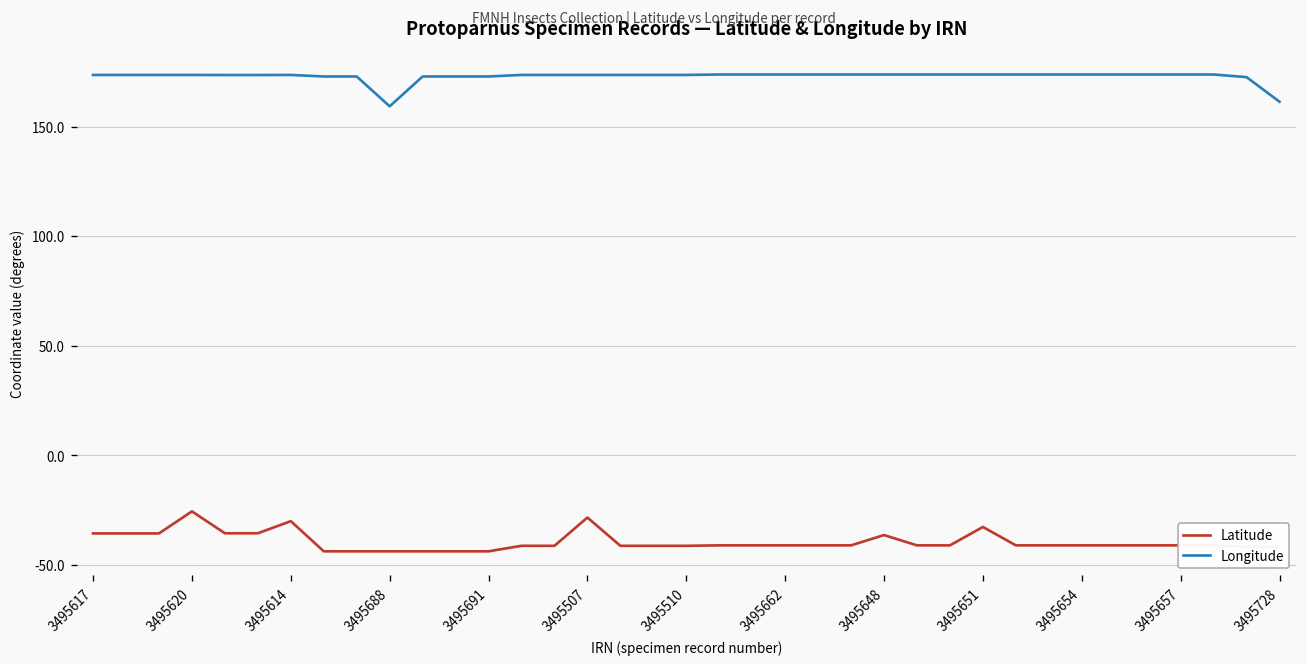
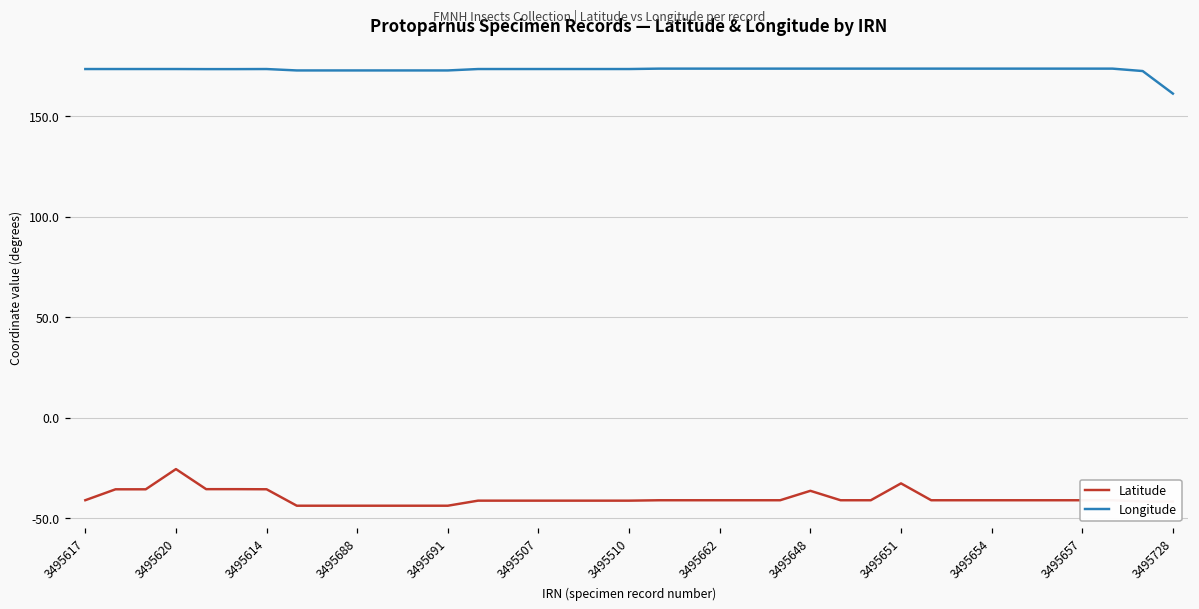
  {
    "Latitude": {
-     "3495617": -36,
+     "3495617": -41,
      "3495620": -26,
-     "3495614": -30,
+     "3495614": -36,
      "3495688": -44,
      "3495691": -44,
-     "3495507": -28,
+     "3495507": -41,
      "3495510": -41,
      "3495662": -41,
      "3495648": -36,
      "3495651": -33,
      "3495654": -41
    },
    "Longitude": {
      "3495617": 174,
      "3495620": 174,
      "3495614": 174,
-     "3495688": 159,
+     "3495688": 173,
      "3495691": 173,
      "3495507": 174,
      "3495510": 174,
      "3495662": 174,
      "3495648": 174,
      "3495651": 174,
      "3495654": 174,
      "3495657": 174,
      "3495728": 161
    }
  }
